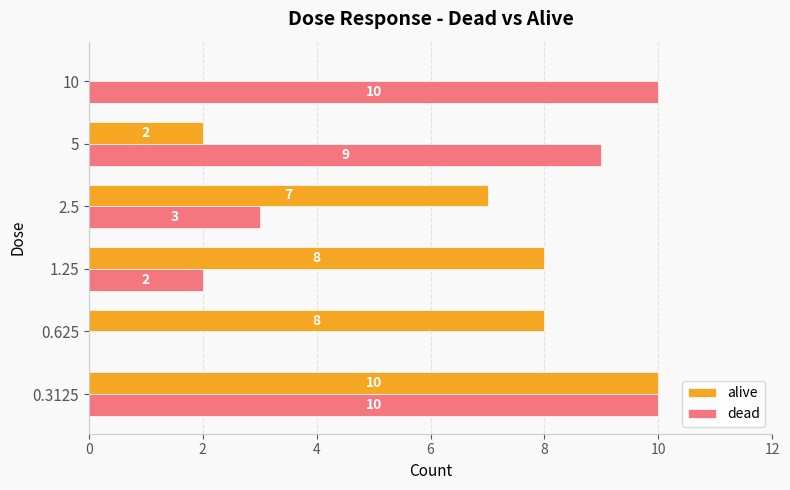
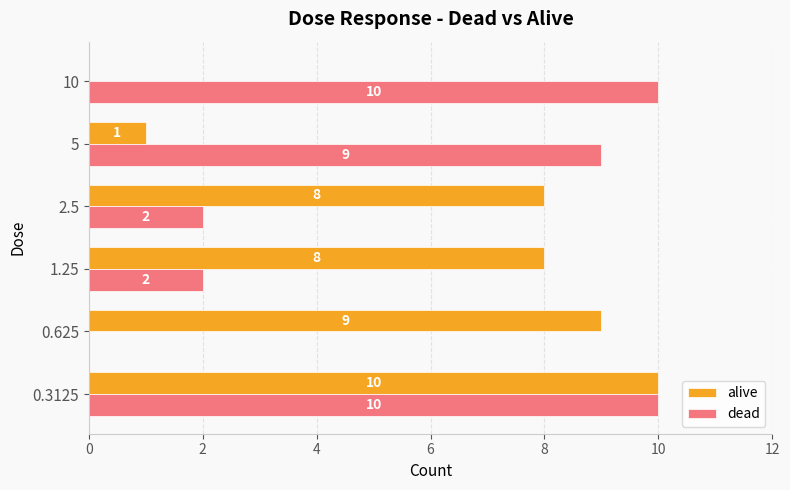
  {
    "alive": {
-     "5": 2,
-     "2.5": 7,
+     "5": 1,
+     "2.5": 8,
      "1.25": 8,
-     "0.625": 8,
+     "0.625": 9,
      "0.3125": 10
    },
    "dead": {
      "10": 10,
      "5": 9,
-     "2.5": 3,
+     "2.5": 2,
      "1.25": 2,
      "0.3125": 10
    }
  }
